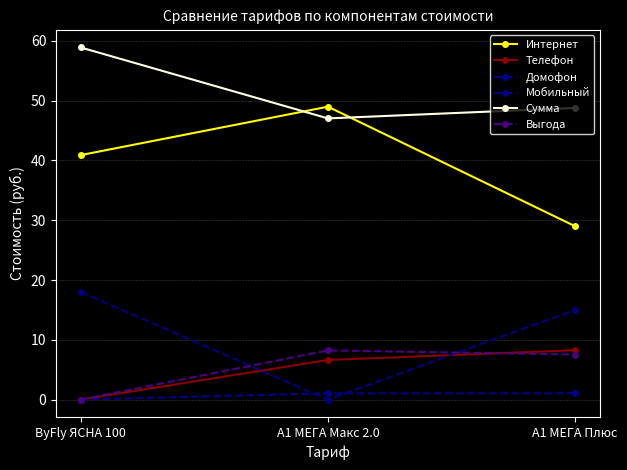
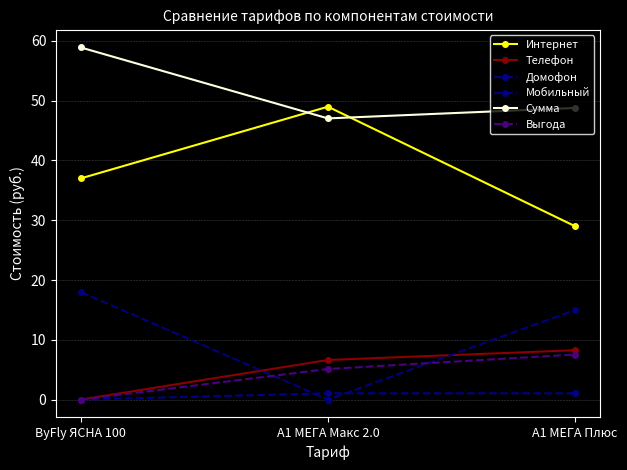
  {
    "Интернет": {
-     "ByFly ЯСНА 100": 41,
+     "ByFly ЯСНА 100": 37,
      "A1 МЕГА Макс 2.0": 49,
      "A1 МЕГА Плюс": 29
    },
    "Телефон": {
      "A1 МЕГА Макс 2.0": 7,
      "A1 МЕГА Плюс": 8
    },
    "Сумма": {
      "ByFly ЯСНА 100": 59,
      "A1 МЕГА Макс 2.0": 47
    },
    "Выгода": {
-     "A1 МЕГА Макс 2.0": 8,
+     "A1 МЕГА Макс 2.0": 5,
      "A1 МЕГА Плюс": 8
    }
  }
